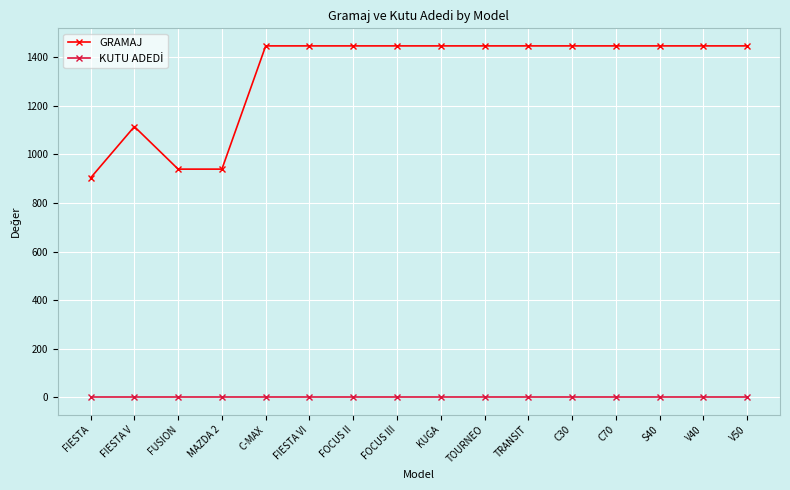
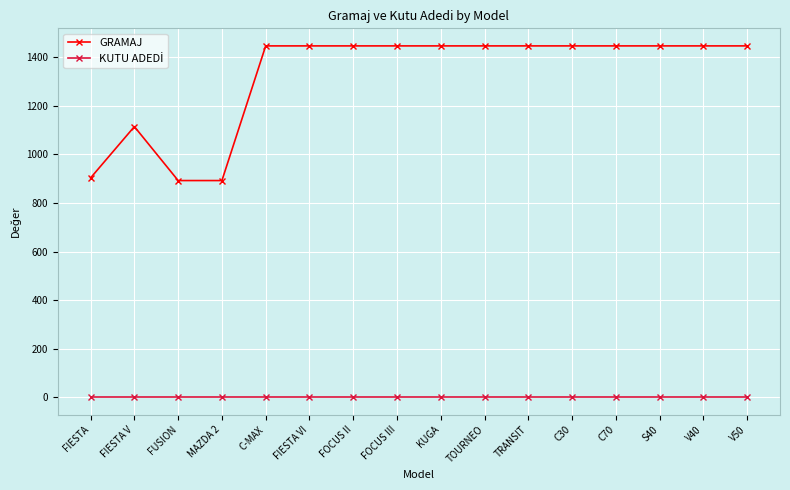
  {
    "GRAMAJ": {
      "FIESTA": 900,
      "FIESTA V": 1110,
-     "FUSION": 940,
-     "MAZDA 2": 940,
+     "FUSION": 890,
+     "MAZDA 2": 890,
      "C-MAX": 1450,
      "FIESTA VI": 1450,
      "FOCUS II": 1450,
      "FOCUS III": 1450,
      "KUGA": 1450,
      "TOURNEO": 1450,
      "TRANSIT": 1450,
      "C30": 1450,
      "C70": 1450,
      "S40": 1450,
      "V40": 1450,
      "V50": 1450
    },
    "KUTU ADEDİ": {
      "FIESTA": 0,
      "FIESTA V": 0,
      "FUSION": 0,
      "MAZDA 2": 0,
      "C-MAX": 0,
      "FIESTA VI": 0,
      "FOCUS II": 0,
      "FOCUS III": 0,
      "KUGA": 0,
      "TOURNEO": 0,
      "TRANSIT": 0,
      "C30": 0,
      "C70": 0,
      "S40": 0,
      "V40": 0,
      "V50": 0
    }
  }
